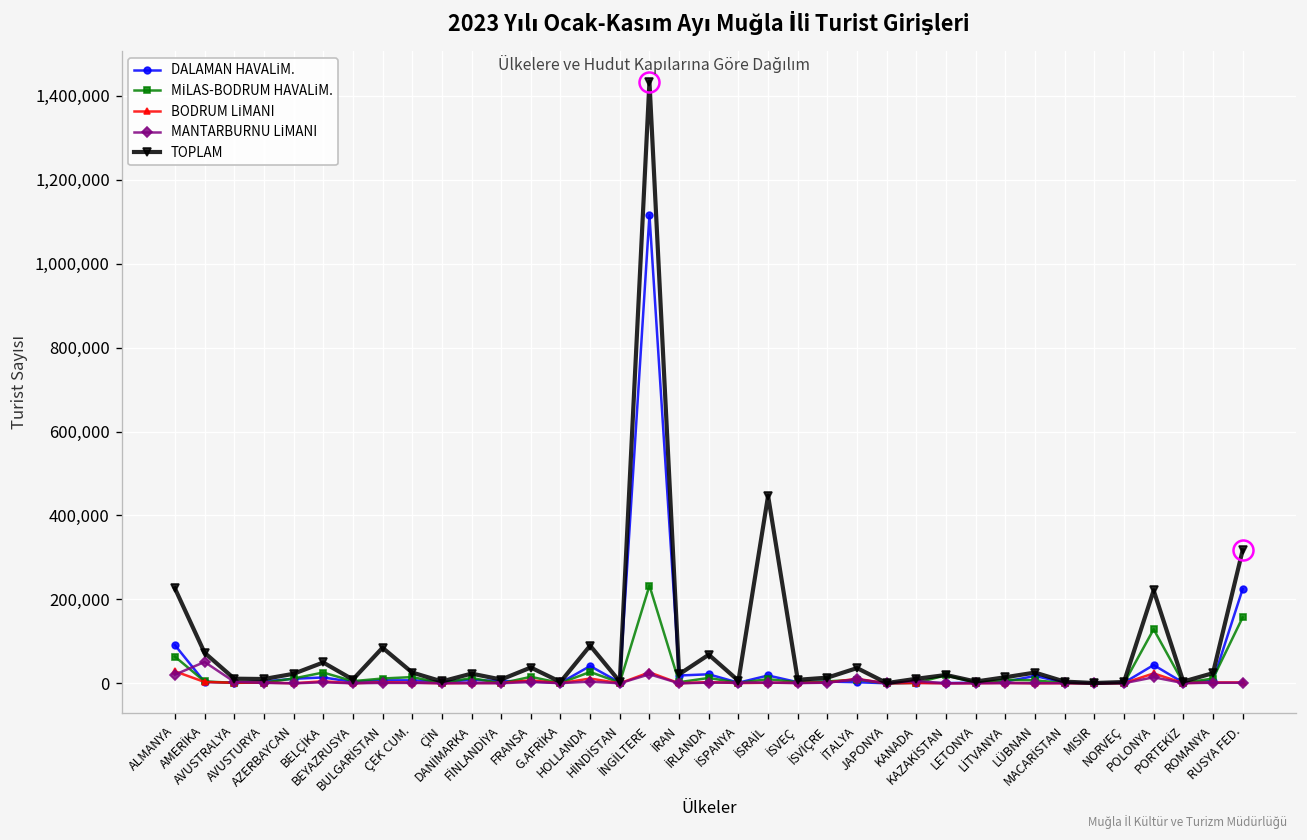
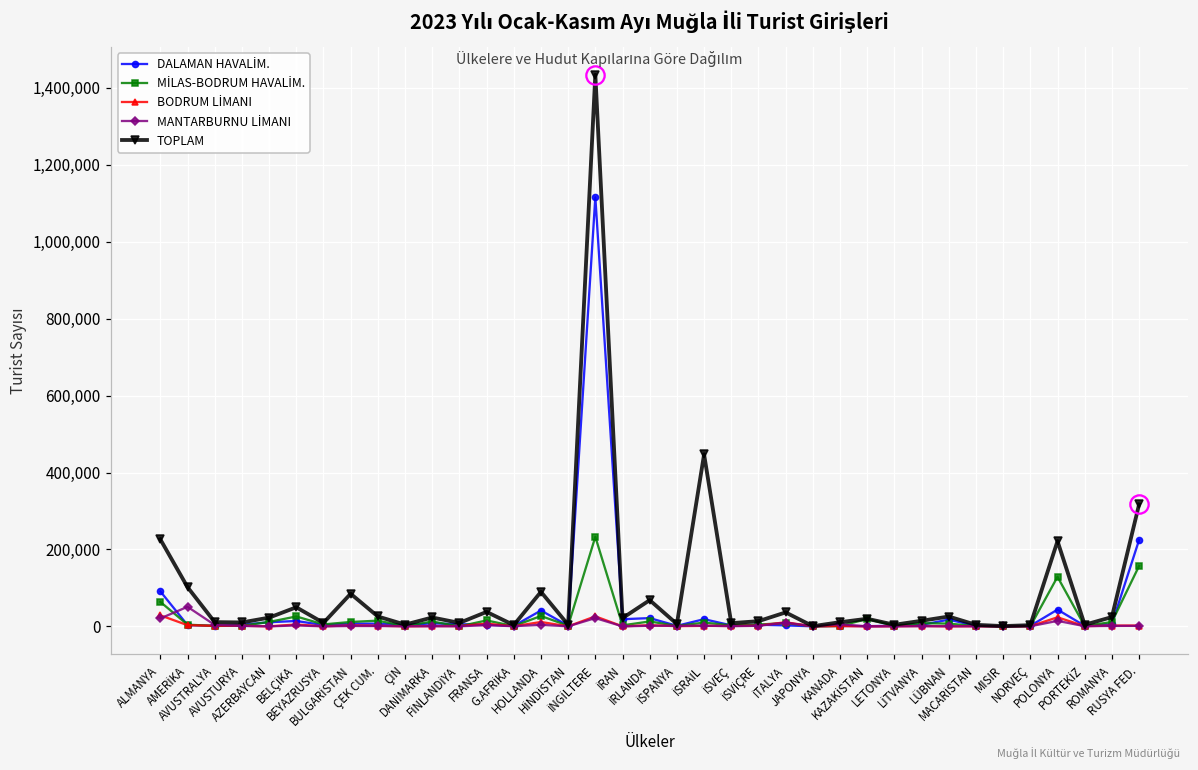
  {
    "DALAMAN HAVALİM.": {
      "ALMANYA": "90,000",
      "BELÇİKA": "10,000",
      "HOLLANDA": "40,000",
      "İNGİLTERE": "1,120,000",
      "İRLANDA": "20,000",
      "İSRAİL": "20,000",
      "LÜBNAN": "20,000",
      "POLONYA": "40,000",
      "RUSYA FED.": "220,000"
    },
    "MİLAS-BODRUM HAVALİM.": {
      "ALMANYA": "60,000",
      "BELÇİKA": "30,000",
      "ÇEK CUM.": "10,000",
      "FRANSA": "20,000",
      "HOLLANDA": "30,000",
      "İNGİLTERE": "230,000",
      "İRLANDA": "10,000",
      "İSRAİL": "10,000",
      "POLONYA": "130,000",
      "RUSYA FED.": "160,000"
    },
    "BODRUM LİMANI": {
      "ALMANYA": "30,000",
      "HOLLANDA": "10,000",
      "POLONYA": "20,000"
    },
    "MANTARBURNU LİMANI": {
      "ALMANYA": "20,000",
      "AMERİKA": "50,000",
      "HOLLANDA": "0",
      "POLONYA": "10,000"
    },
    "TOPLAM": {
      "ALMANYA": "230,000",
-     "AMERİKA": "70,000",
+     "AMERİKA": "100,000",
      "AZERBAYCAN": "20,000",
      "BELÇİKA": "50,000",
      "BULGARİSTAN": "80,000",
      "ÇEK CUM.": "30,000",
      "DANİMARKA": "20,000",
      "FRANSA": "40,000",
      "HOLLANDA": "90,000",
      "İRLANDA": "70,000",
      "İSRAİL": "450,000",
      "İSVİÇRE": "10,000",
      "İTALYA": "40,000",
      "LÜBNAN": "30,000",
      "POLONYA": "220,000",
      "ROMANYA": "20,000"
    }
  }
